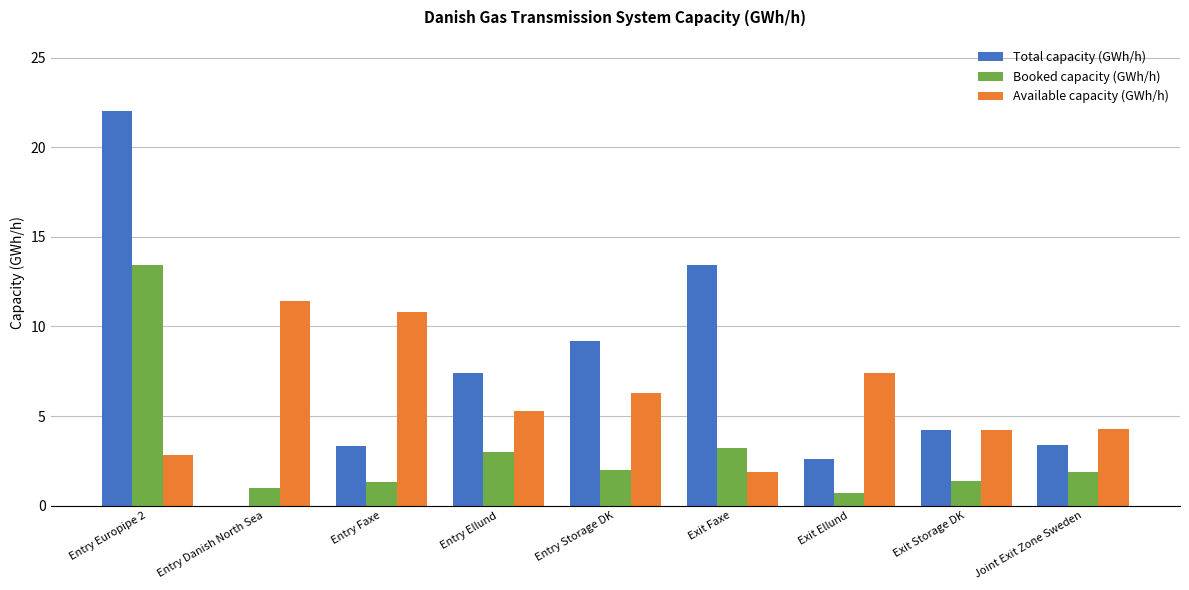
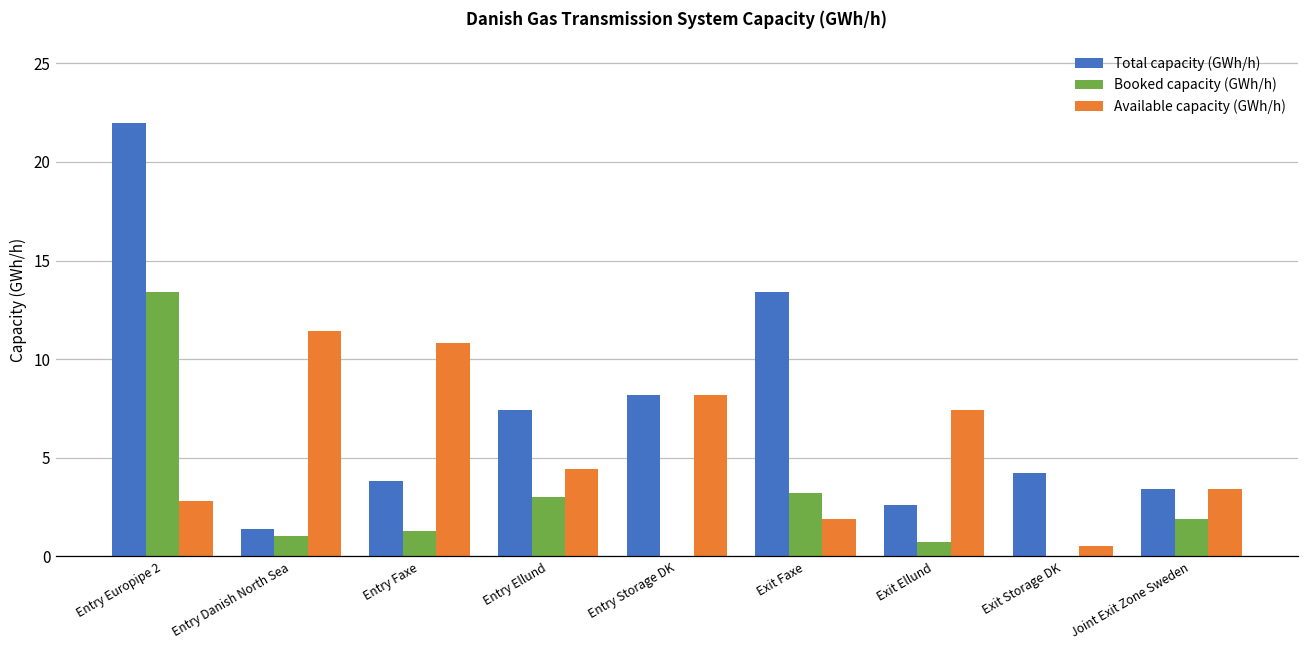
  {
    "Total capacity (GWh/h)": {
      "Entry Europipe 2": 22.0,
-     "Entry Danish North Sea": 0.0,
-     "Entry Faxe": 3.3,
+     "Entry Danish North Sea": 1.4,
+     "Entry Faxe": 3.8,
      "Entry Ellund": 7.4,
-     "Entry Storage DK": 9.2,
+     "Entry Storage DK": 8.2,
      "Exit Faxe": 13.4,
      "Exit Ellund": 2.6,
      "Exit Storage DK": 4.2,
      "Joint Exit Zone Sweden": 3.4
    },
    "Booked capacity (GWh/h)": {
      "Entry Europipe 2": 13.4,
      "Entry Danish North Sea": 1.0,
      "Entry Faxe": 1.3,
      "Entry Ellund": 3.0,
-     "Entry Storage DK": 2,
+     "Entry Storage DK": 0,
      "Exit Faxe": 3.2,
      "Exit Ellund": 0.7,
-     "Exit Storage DK": 1.4,
+     "Exit Storage DK": 0.0,
      "Joint Exit Zone Sweden": 1.9
    },
    "Available capacity (GWh/h)": {
      "Entry Europipe 2": 2.8,
      "Entry Danish North Sea": 11.4,
      "Entry Faxe": 10.8,
-     "Entry Ellund": 5.3,
-     "Entry Storage DK": 6.3,
+     "Entry Ellund": 4.4,
+     "Entry Storage DK": 8.2,
      "Exit Faxe": 1.9,
      "Exit Ellund": 7.4,
-     "Exit Storage DK": 4.2,
-     "Joint Exit Zone Sweden": 4.3
+     "Exit Storage DK": 0.5,
+     "Joint Exit Zone Sweden": 3.4
    }
  }
